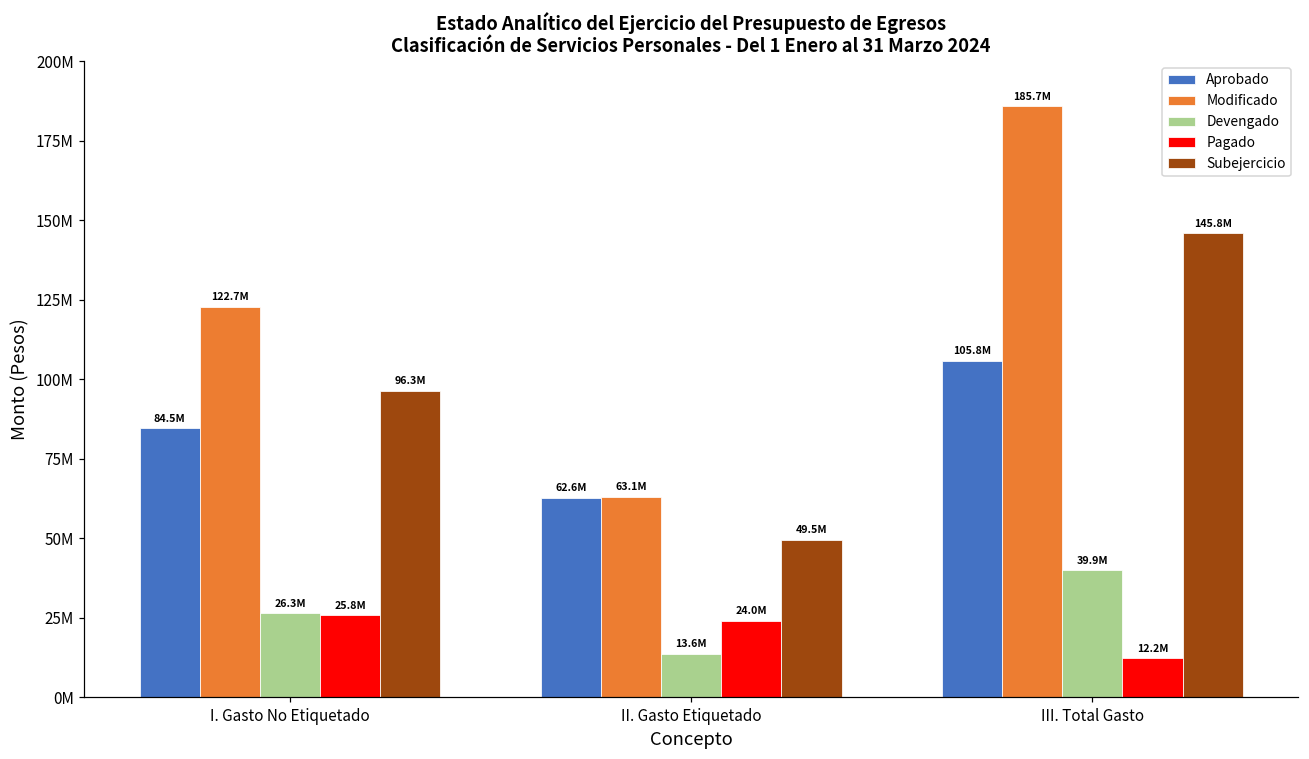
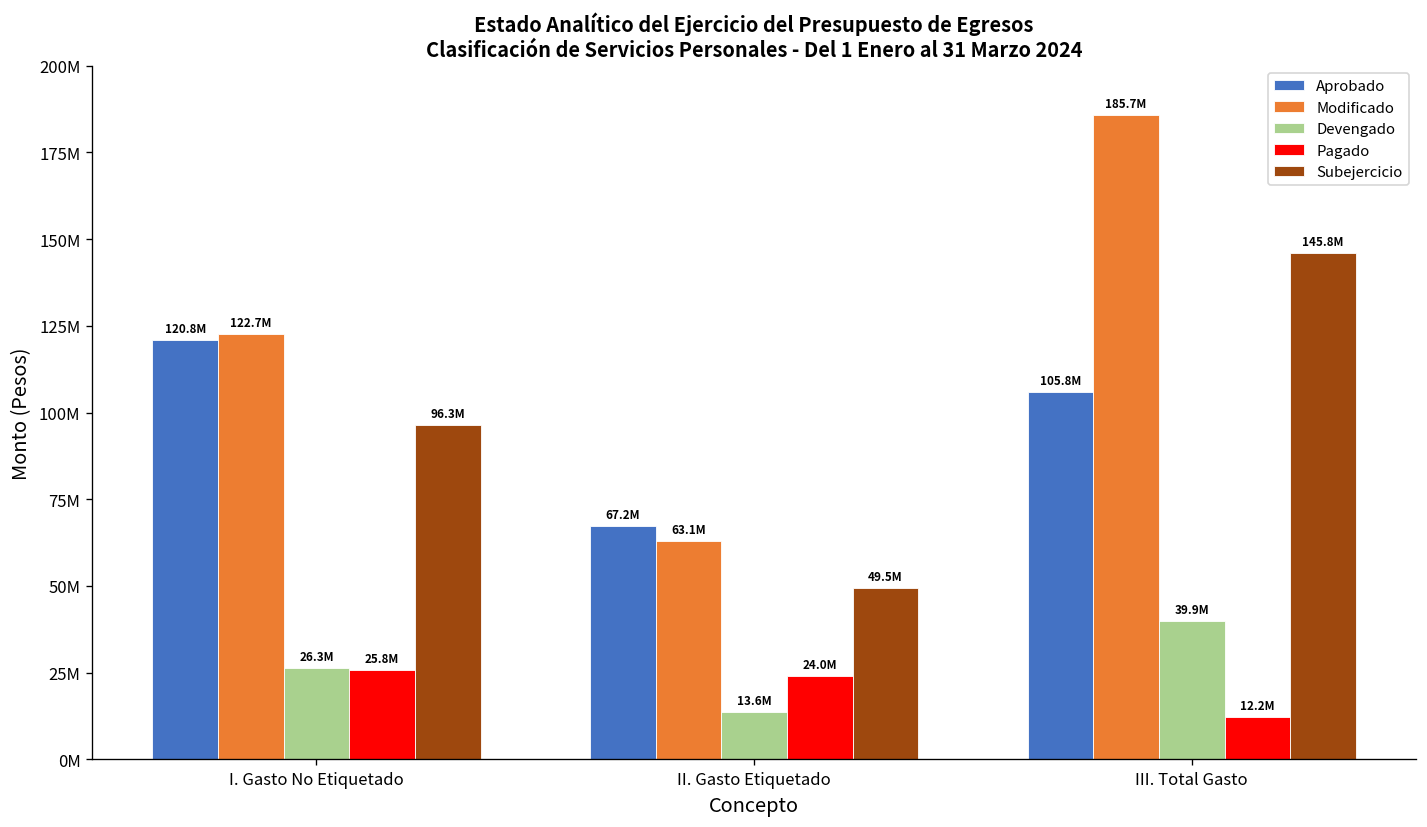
  {
    "Aprobado": {
-     "I. Gasto No Etiquetado": "84.5M",
-     "II. Gasto Etiquetado": "62.6M",
+     "I. Gasto No Etiquetado": "120.8M",
+     "II. Gasto Etiquetado": "67.2M",
      "III. Total Gasto": "105.8M"
    },
    "Modificado": {
      "I. Gasto No Etiquetado": "122.7M",
      "II. Gasto Etiquetado": "63.1M",
      "III. Total Gasto": "185.7M"
    },
    "Devengado": {
      "I. Gasto No Etiquetado": "26.3M",
      "II. Gasto Etiquetado": "13.6M",
      "III. Total Gasto": "39.9M"
    },
    "Pagado": {
      "I. Gasto No Etiquetado": "25.8M",
      "II. Gasto Etiquetado": "24.0M",
      "III. Total Gasto": "12.2M"
    },
    "Subejercicio": {
      "I. Gasto No Etiquetado": "96.3M",
      "II. Gasto Etiquetado": "49.5M",
      "III. Total Gasto": "145.8M"
    }
  }
